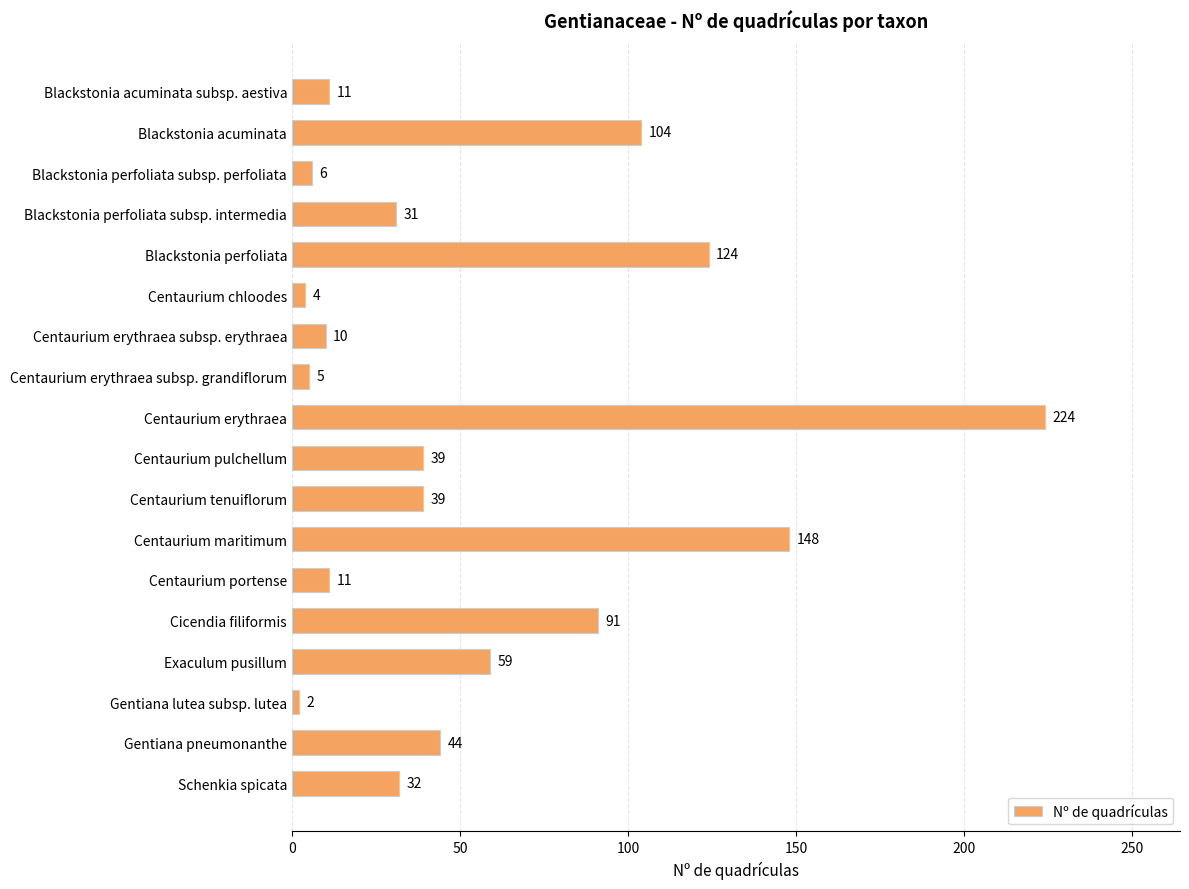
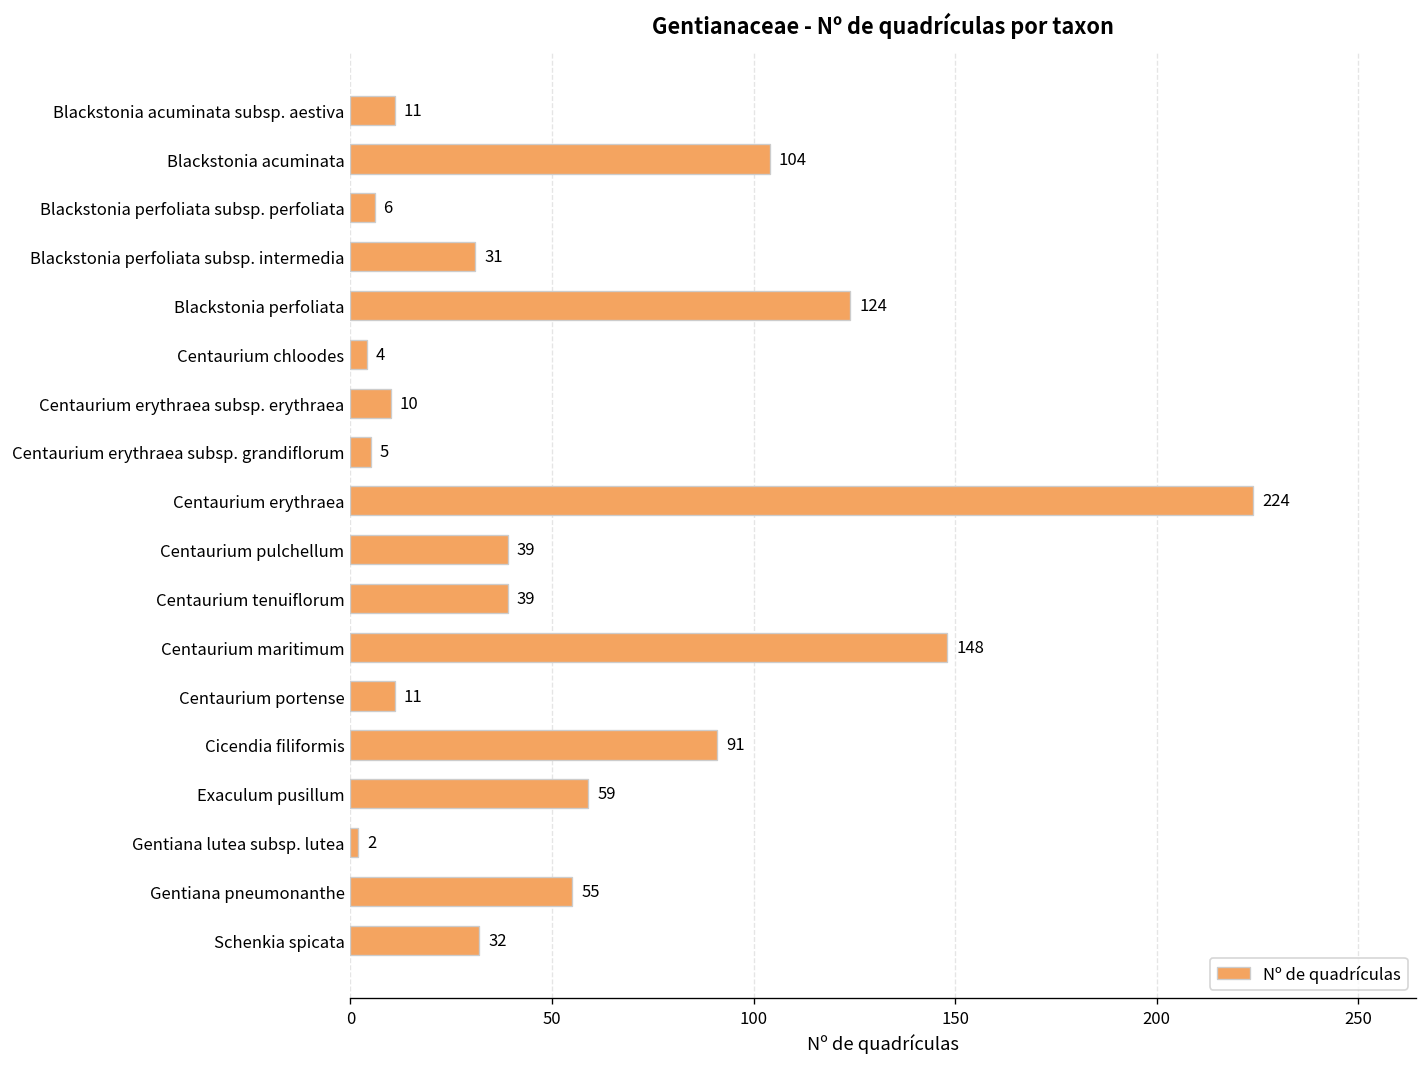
  {
    "Blackstonia acuminata subsp. aestiva": 11,
    "Blackstonia acuminata": 104,
    "Blackstonia perfoliata subsp. perfoliata": 6,
    "Blackstonia perfoliata subsp. intermedia": 31,
    "Blackstonia perfoliata": 124,
    "Centaurium chloodes": 4,
    "Centaurium erythraea subsp. erythraea": 10,
    "Centaurium erythraea subsp. grandiflorum": 5,
    "Centaurium erythraea": 224,
    "Centaurium pulchellum": 39,
    "Centaurium tenuiflorum": 39,
    "Centaurium maritimum": 148,
    "Centaurium portense": 11,
    "Cicendia filiformis": 91,
    "Exaculum pusillum": 59,
    "Gentiana lutea subsp. lutea": 2,
-   "Gentiana pneumonanthe": 44,
+   "Gentiana pneumonanthe": 55,
    "Schenkia spicata": 32
  }
